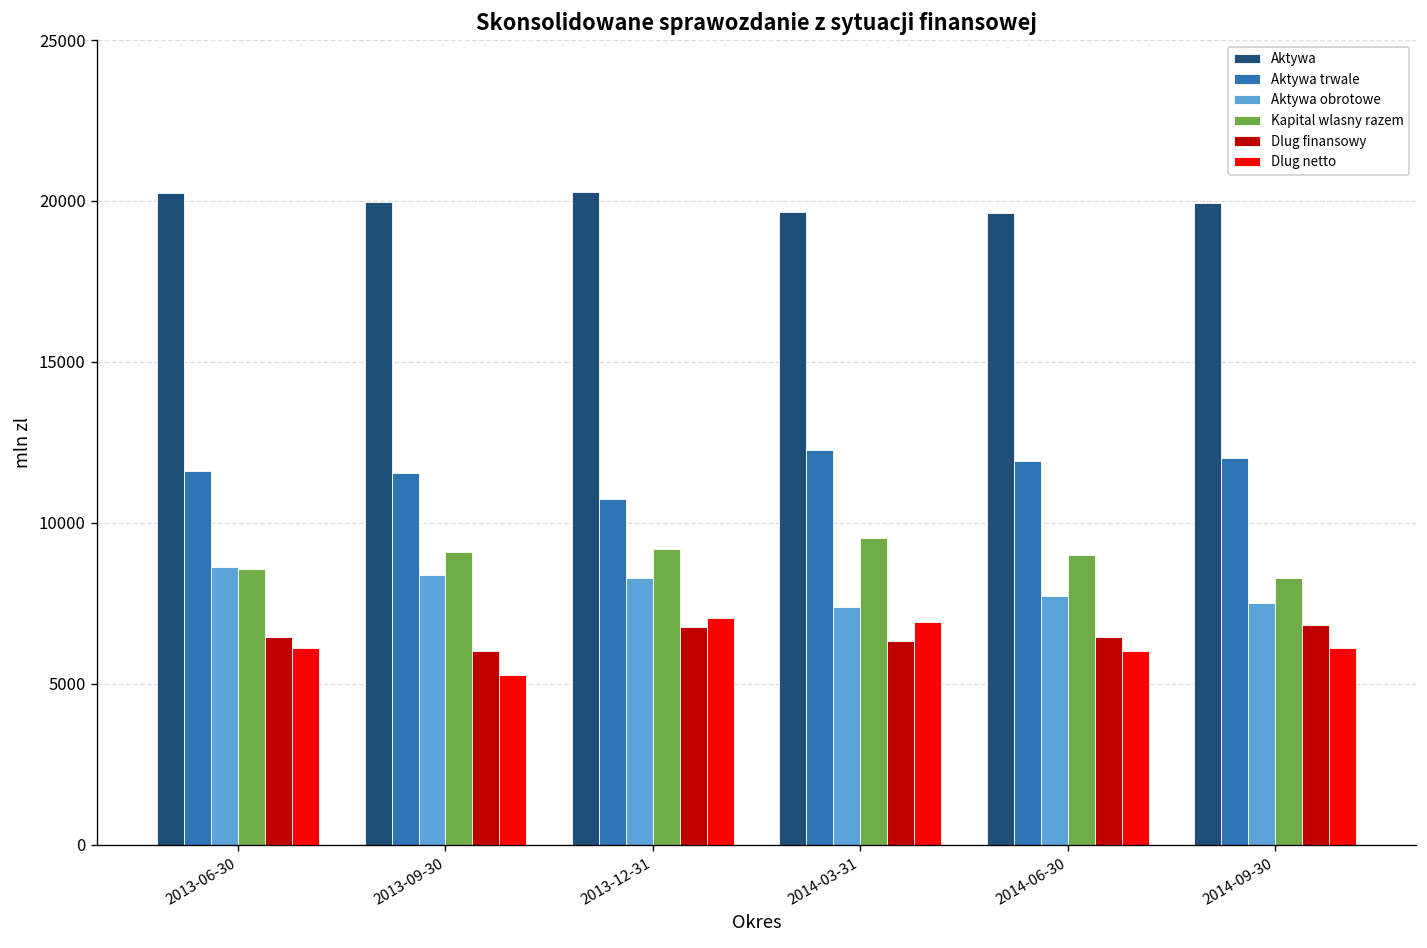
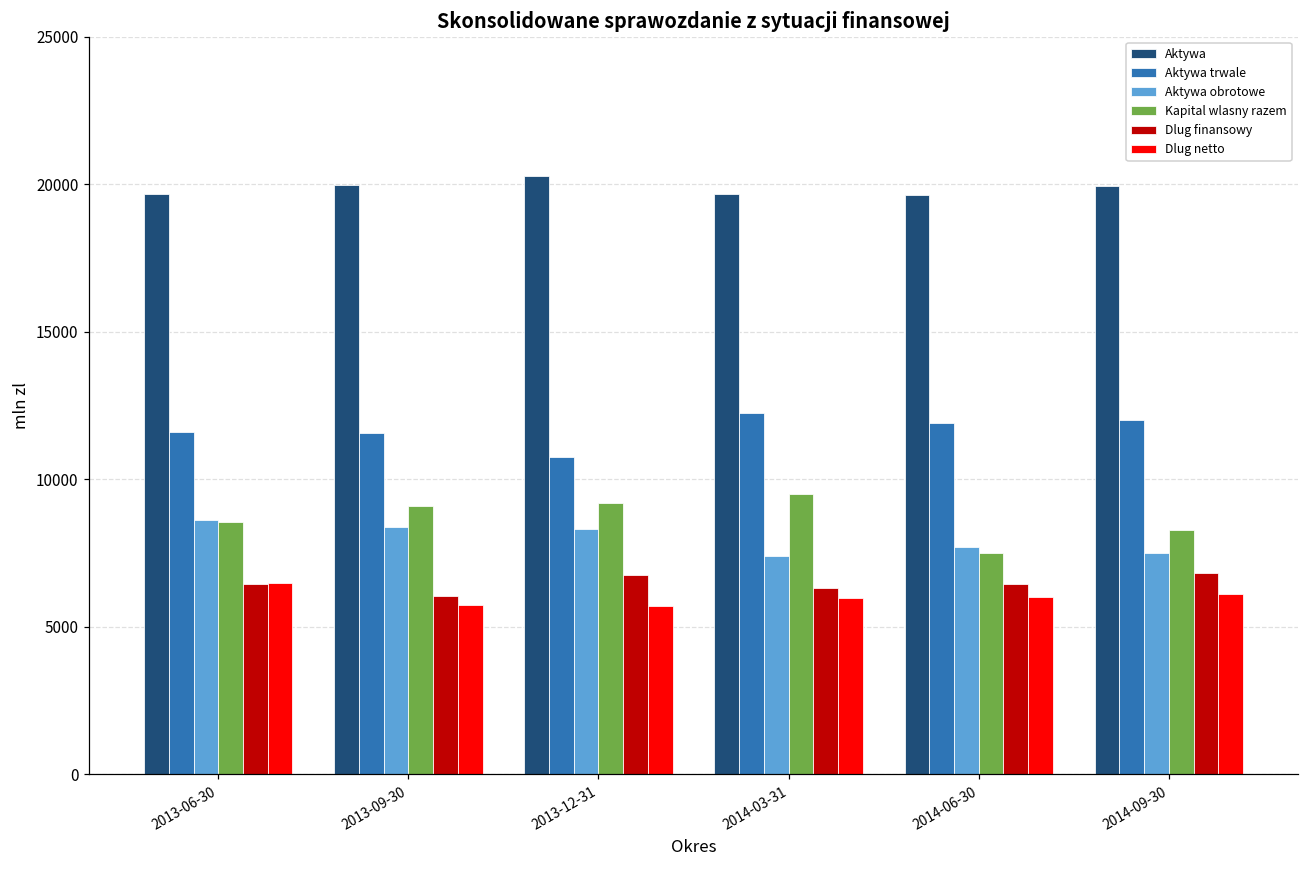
  {
    "Aktywa": {
-     "2013-06-30": 20200,
+     "2013-06-30": 19700,
      "2013-09-30": 20000,
      "2013-12-31": 20300,
      "2014-03-31": 19700,
      "2014-06-30": 19600,
      "2014-09-30": 19900
    },
    "Aktywa trwale": {
      "2013-06-30": 11600,
      "2013-09-30": 11600,
      "2013-12-31": 10800,
      "2014-03-31": 12300,
      "2014-06-30": 11900,
      "2014-09-30": 12000
    },
    "Aktywa obrotowe": {
      "2013-06-30": 8600,
      "2013-09-30": 8400,
      "2013-12-31": 8300,
      "2014-03-31": 7400,
      "2014-06-30": 7700,
      "2014-09-30": 7500
    },
    "Kapital wlasny razem": {
      "2013-06-30": 8600,
      "2013-09-30": 9100,
      "2013-12-31": 9200,
      "2014-03-31": 9500,
-     "2014-06-30": 9000,
+     "2014-06-30": 7500,
      "2014-09-30": 8300
    },
    "Dlug finansowy": {
      "2013-06-30": 6500,
      "2013-09-30": 6000,
      "2013-12-31": 6800,
      "2014-03-31": 6300,
      "2014-06-30": 6500,
      "2014-09-30": 6800
    },
    "Dlug netto": {
-     "2013-06-30": 6100,
-     "2013-09-30": 5300,
-     "2013-12-31": 7000,
-     "2014-03-31": 6900,
+     "2013-06-30": 6500,
+     "2013-09-30": 5700,
+     "2013-12-31": 5700,
+     "2014-03-31": 6000,
      "2014-06-30": 6000,
      "2014-09-30": 6100
    }
  }
